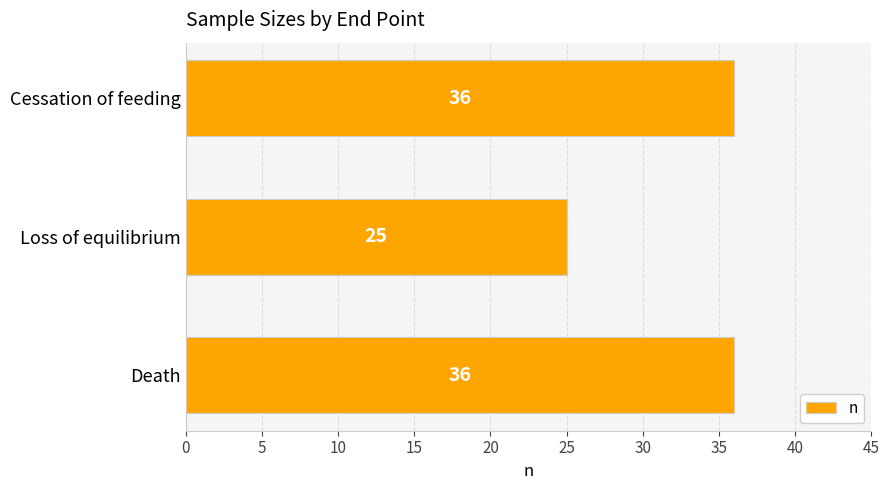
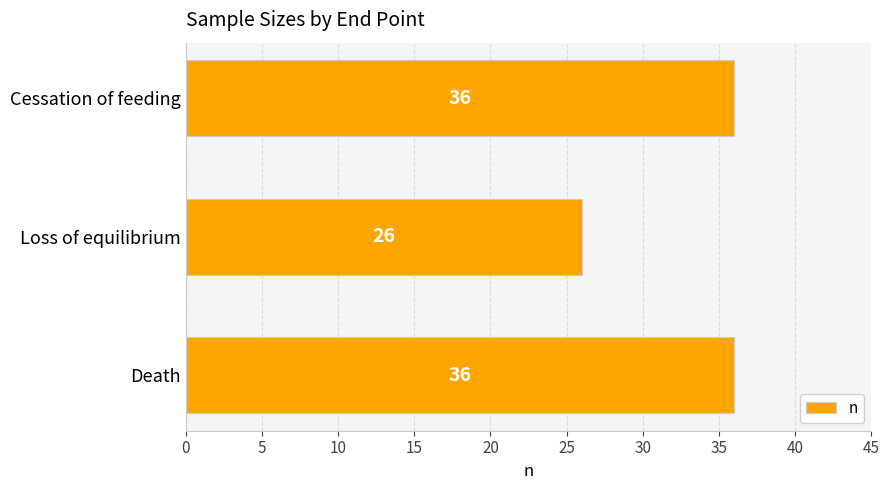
  {
    "Cessation of feeding": 36,
-   "Loss of equilibrium": 25,
+   "Loss of equilibrium": 26,
    "Death": 36
  }
